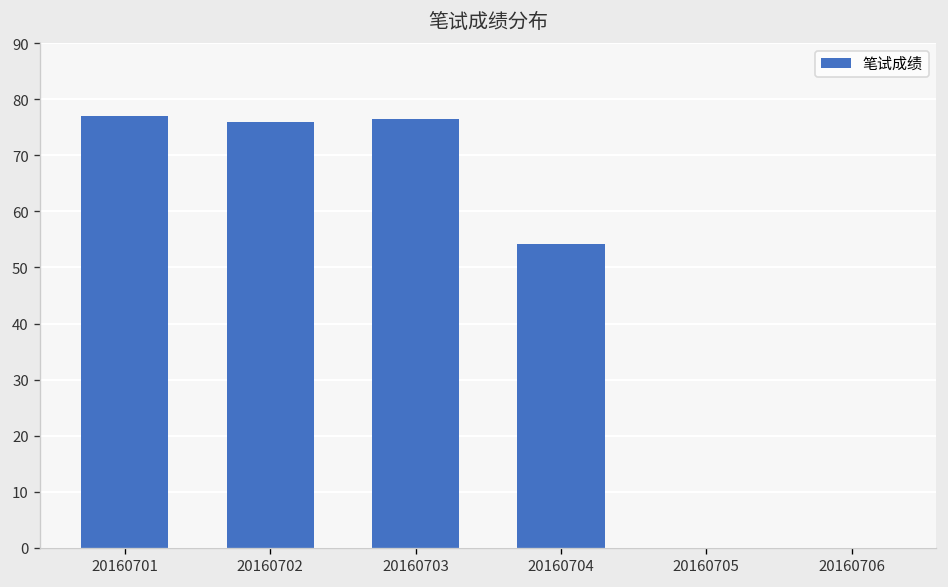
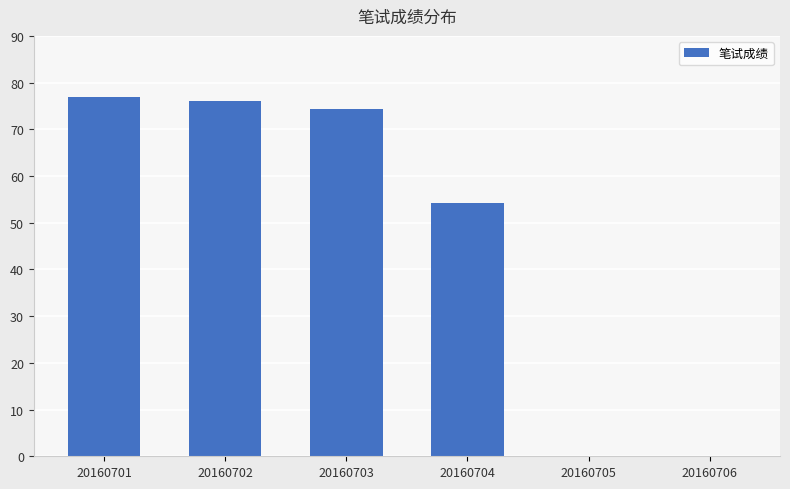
  {
    "20160701": 77,
    "20160702": 76,
-   "20160703": 76,
+   "20160703": 74,
    "20160704": 54,
    "20160705": 0,
    "20160706": 0
  }
